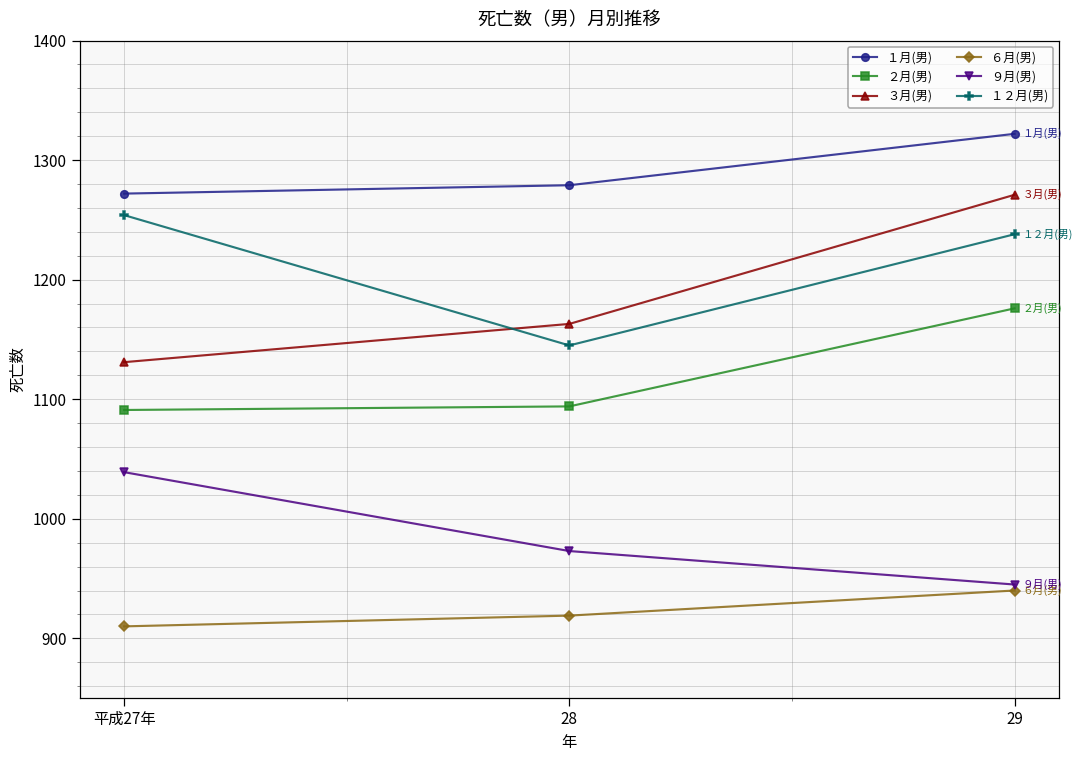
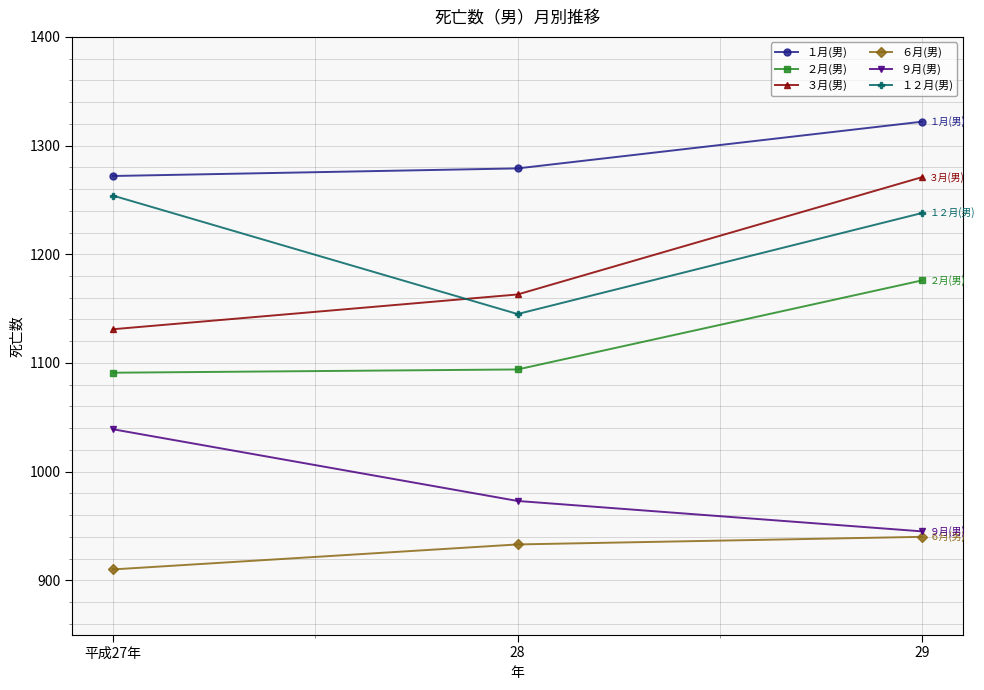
  {
    "２月(男)": {
      "平成27年": 1091,
      "28": 1094
    },
    "３月(男)": {
      "平成27年": 1131,
      "28": 1163
    },
    "６月(男)": {
      "平成27年": 910,
-     "28": 919
+     "28": 933
    },
    "１２月(男)": {
      "平成27年": 1254,
      "28": 1145
    }
  }
